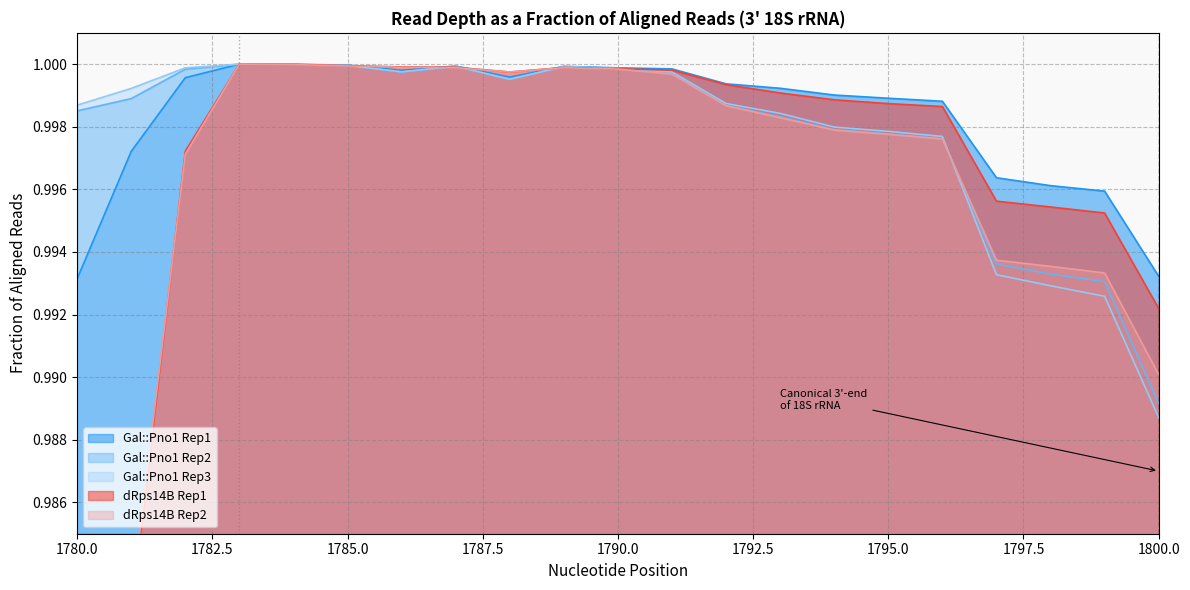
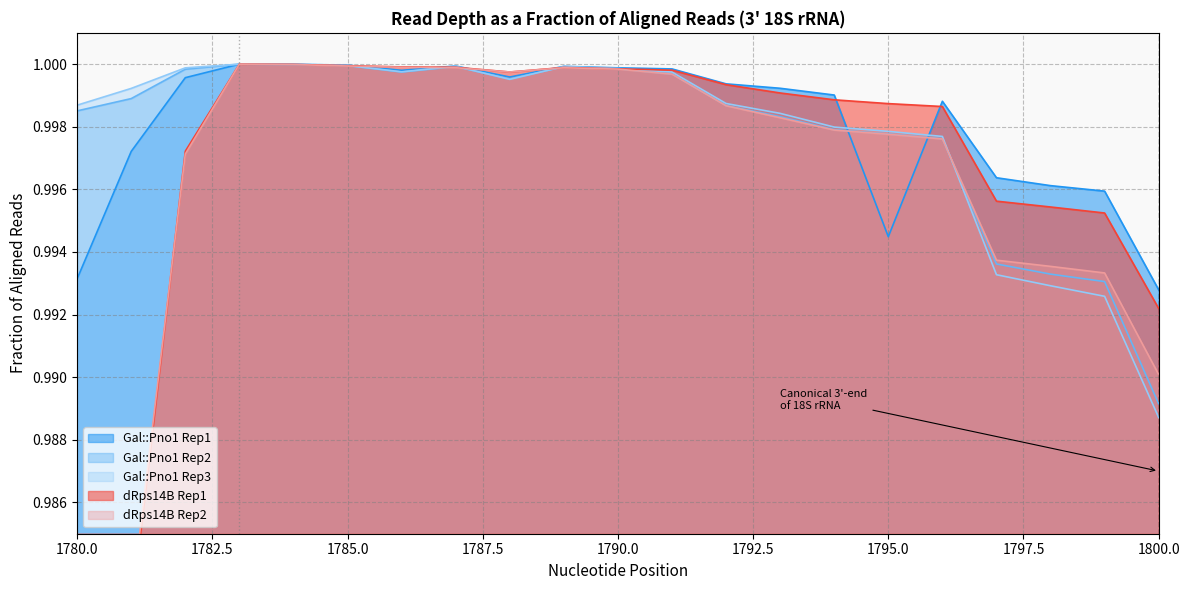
  {
    "Gal::Pno1 Rep1": {
      "1780.0": 0.9931,
-     "1795.0": 0.9989,
-     "1800.0": 0.9932
+     "1795.0": 0.9945,
+     "1800.0": 0.9928
    }
  }
